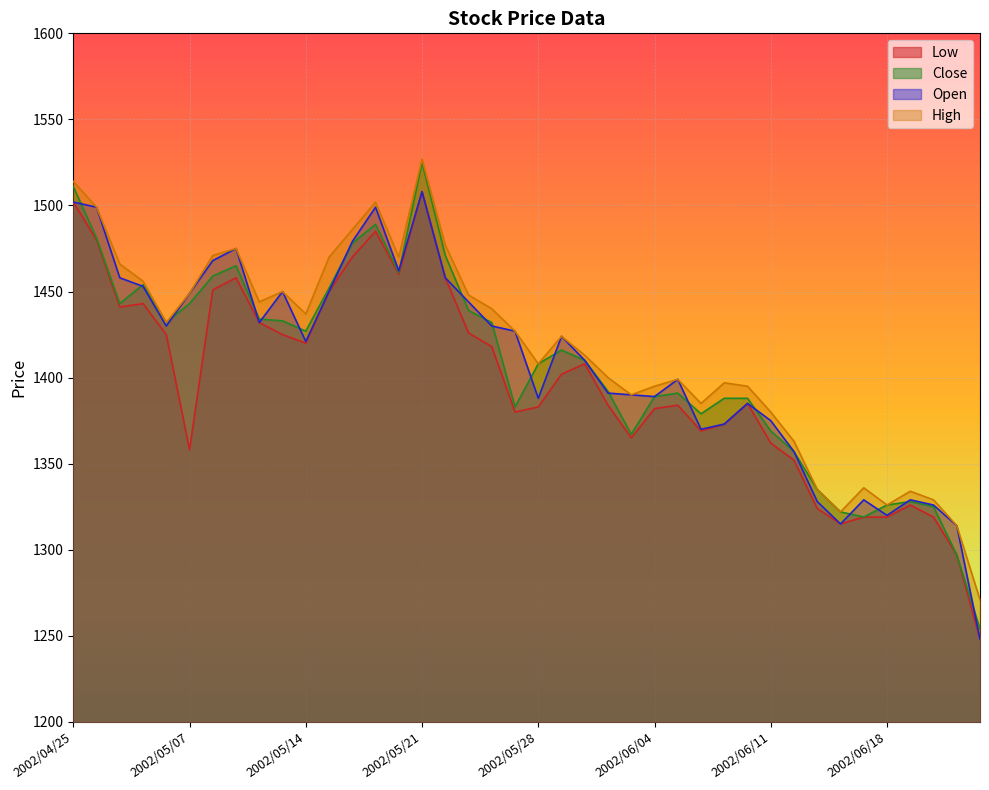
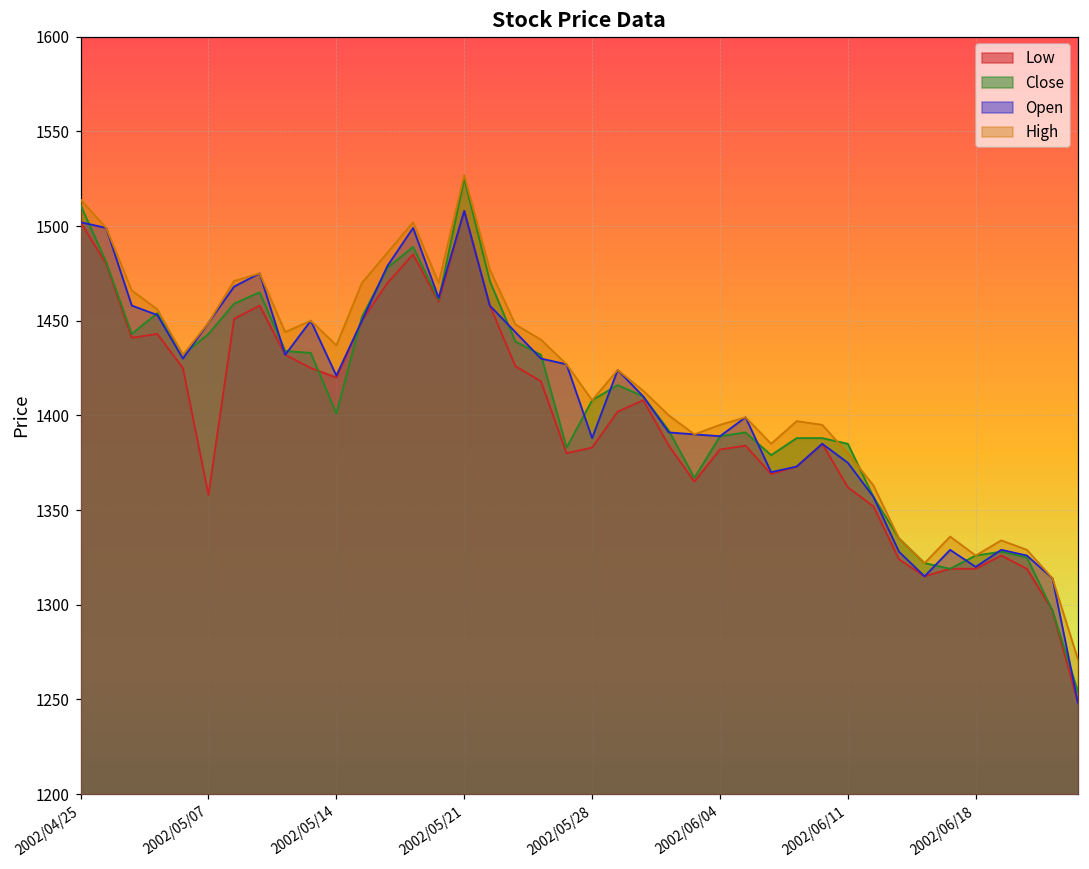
  {
    "Low": {
      "2002/05/07": 1358,
      "2002/05/28": 1383,
      "2002/06/04": 1382,
      "2002/06/11": 1362
    },
    "Close": {
      "2002/04/25": 1511,
      "2002/05/07": 1443,
-     "2002/05/14": 1427,
+     "2002/05/14": 1401,
      "2002/05/21": 1525,
-     "2002/06/11": 1369
+     "2002/06/11": 1385
    },
    "Open": {
      "2002/05/28": 1388,
      "2002/06/11": 1375
    },
    "High": {
      "2002/04/25": 1514,
      "2002/05/14": 1437,
      "2002/05/21": 1527,
      "2002/06/04": 1395,
      "2002/06/11": 1380
    }
  }
